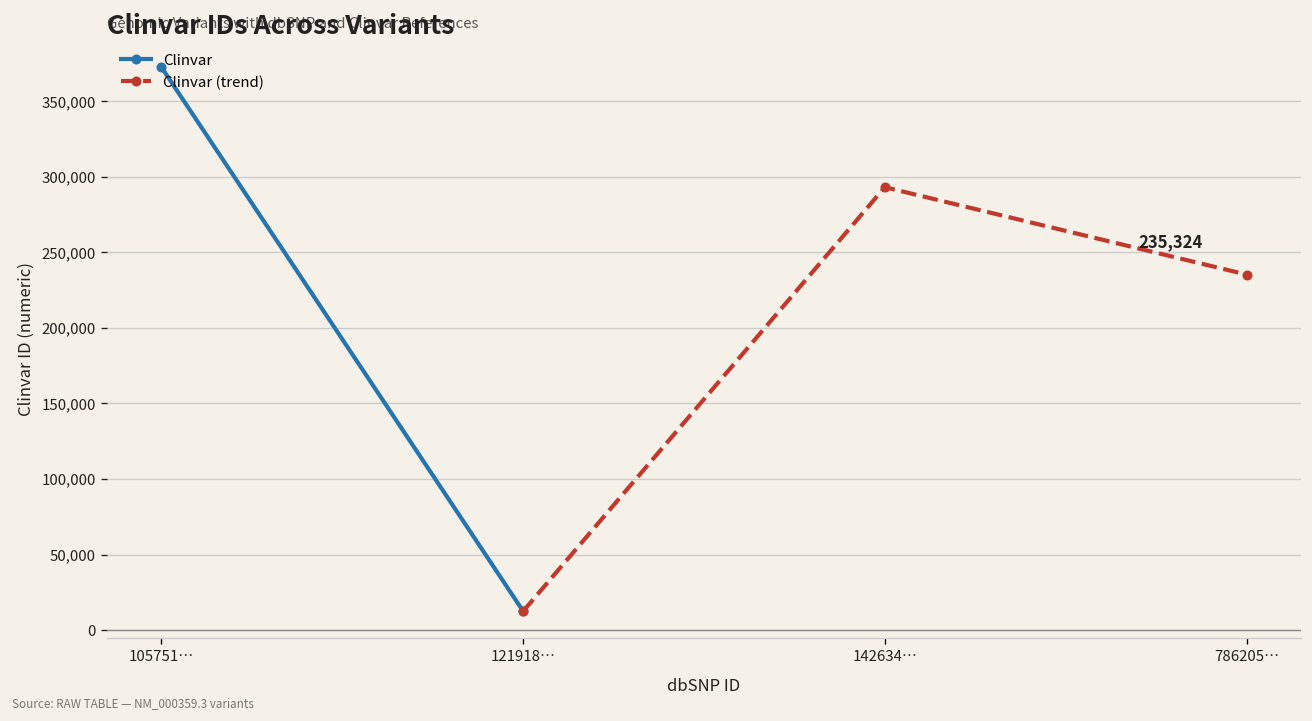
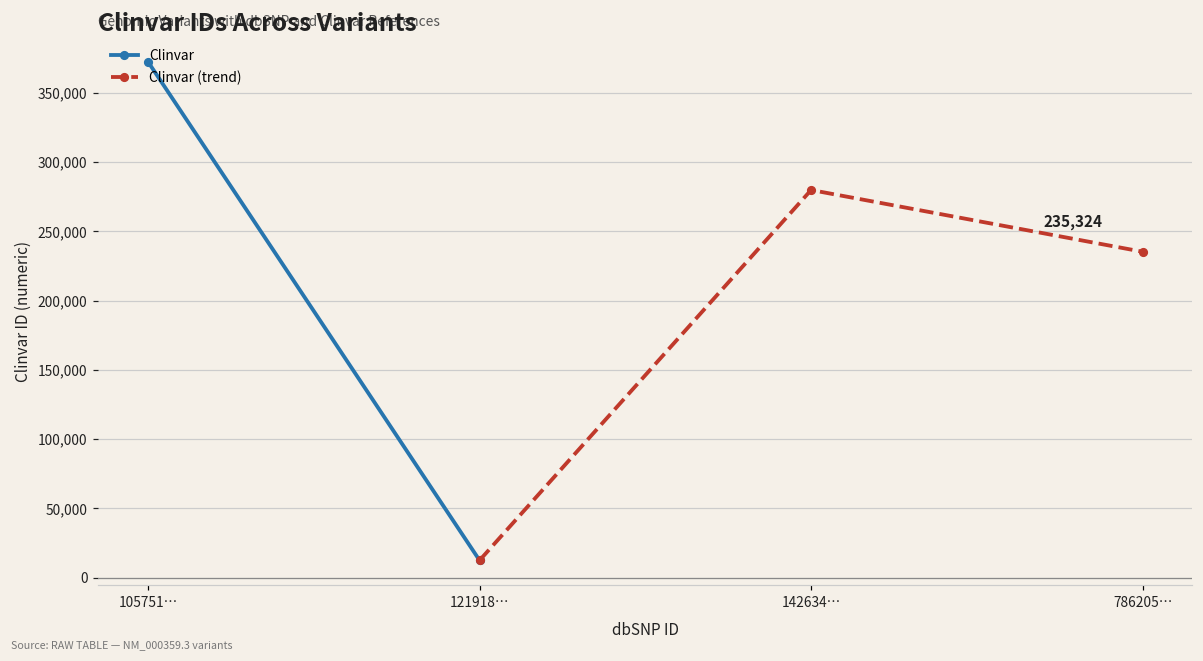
  {
    "Clinvar (trend)": {
-     "142634…": "293,000",
+     "142634…": "280,000",
      "786205…": "235,000"
    }
  }
